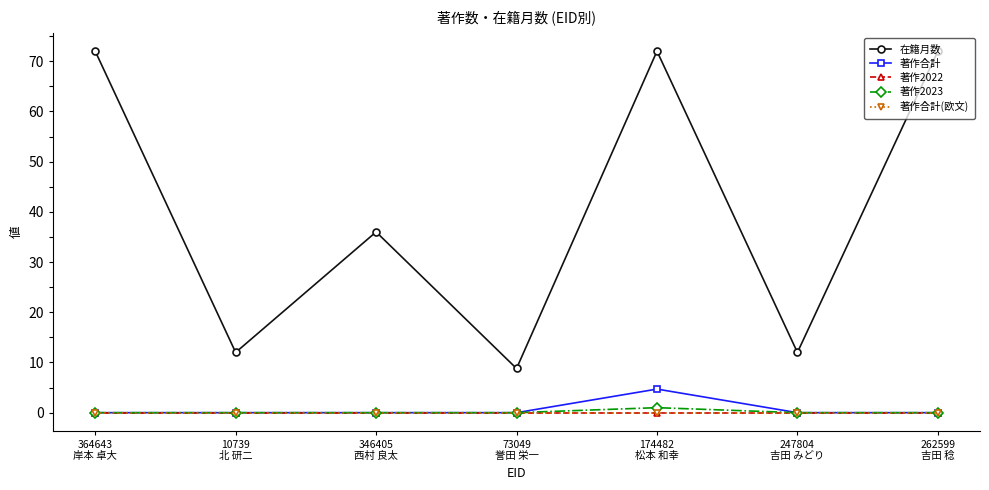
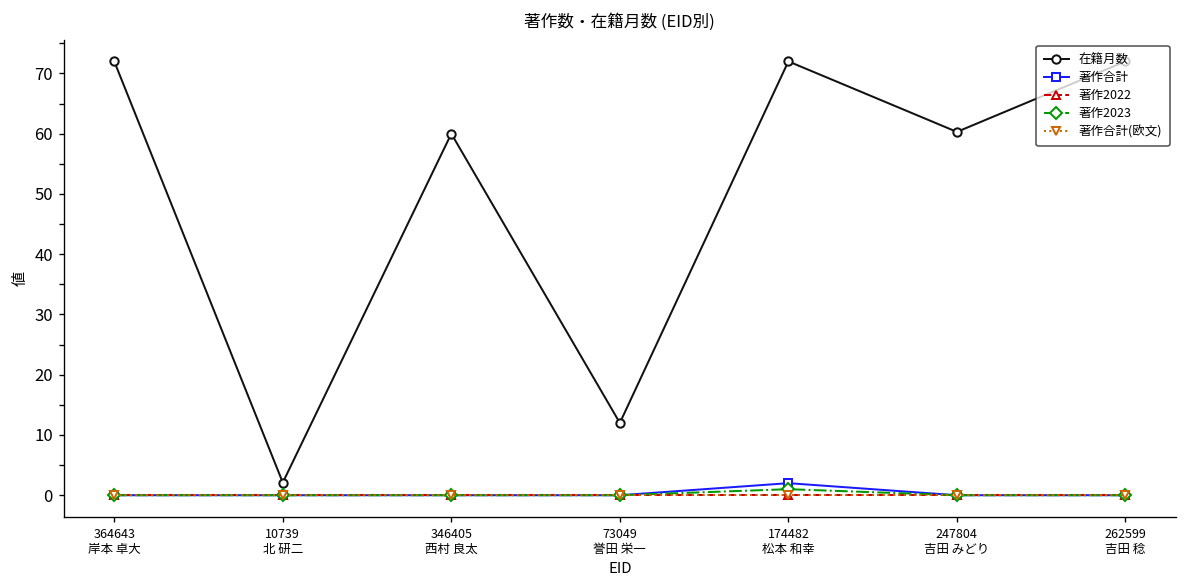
  {
    "在籍月数": {
      "364643 岸本 卓大": 72,
-     "10739 北 研二": 12,
-     "346405 西村 良太": 36,
-     "73049 誉田 栄一": 9,
+     "10739 北 研二": 2,
+     "346405 西村 良太": 60,
+     "73049 誉田 栄一": 12,
      "174482 松本 和幸": 72,
-     "247804 吉田 みどり": 12
+     "247804 吉田 みどり": 60
    },
    "著作合計": {
-     "174482 松本 和幸": 5
+     "174482 松本 和幸": 2
    },
    "著作合計(欧文)": {
      "174482 松本 和幸": 0
    },
    "著作2023": {
      "174482 松本 和幸": 1
    }
  }
